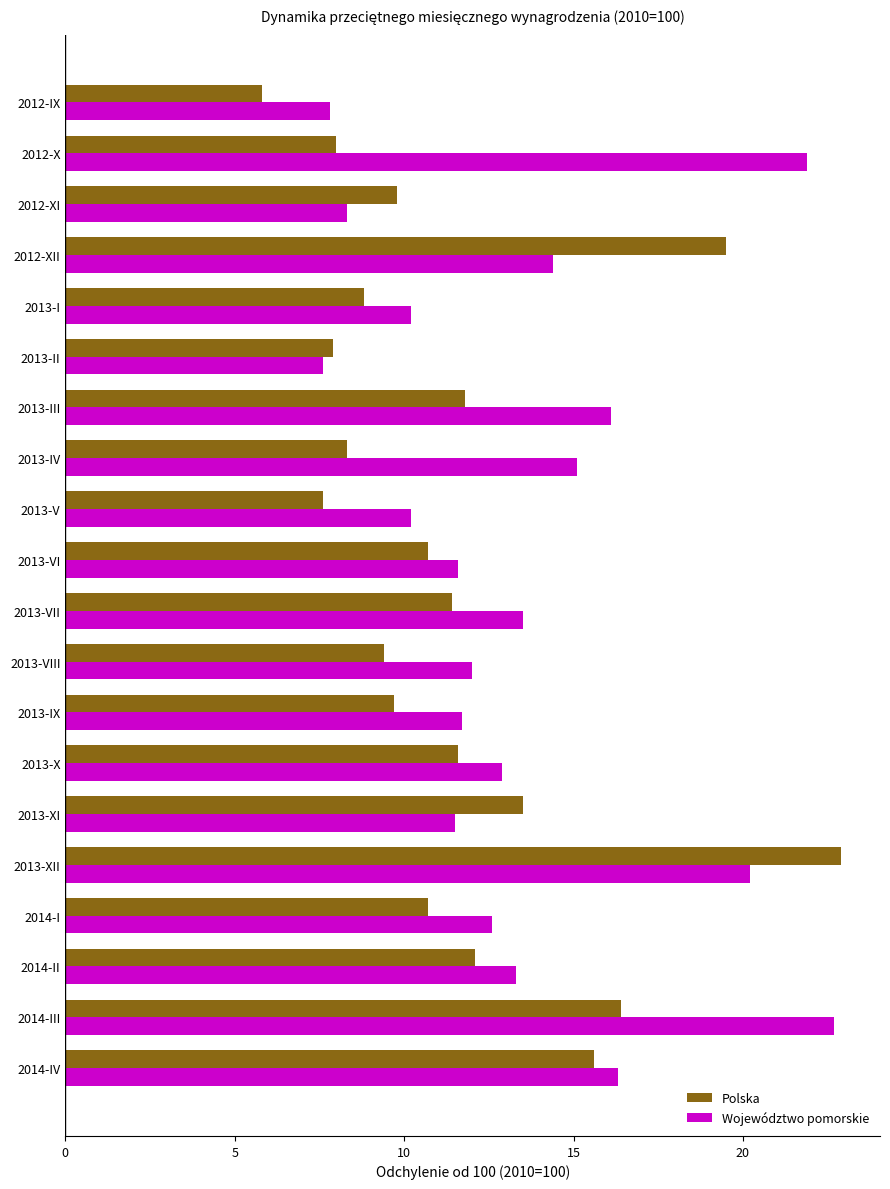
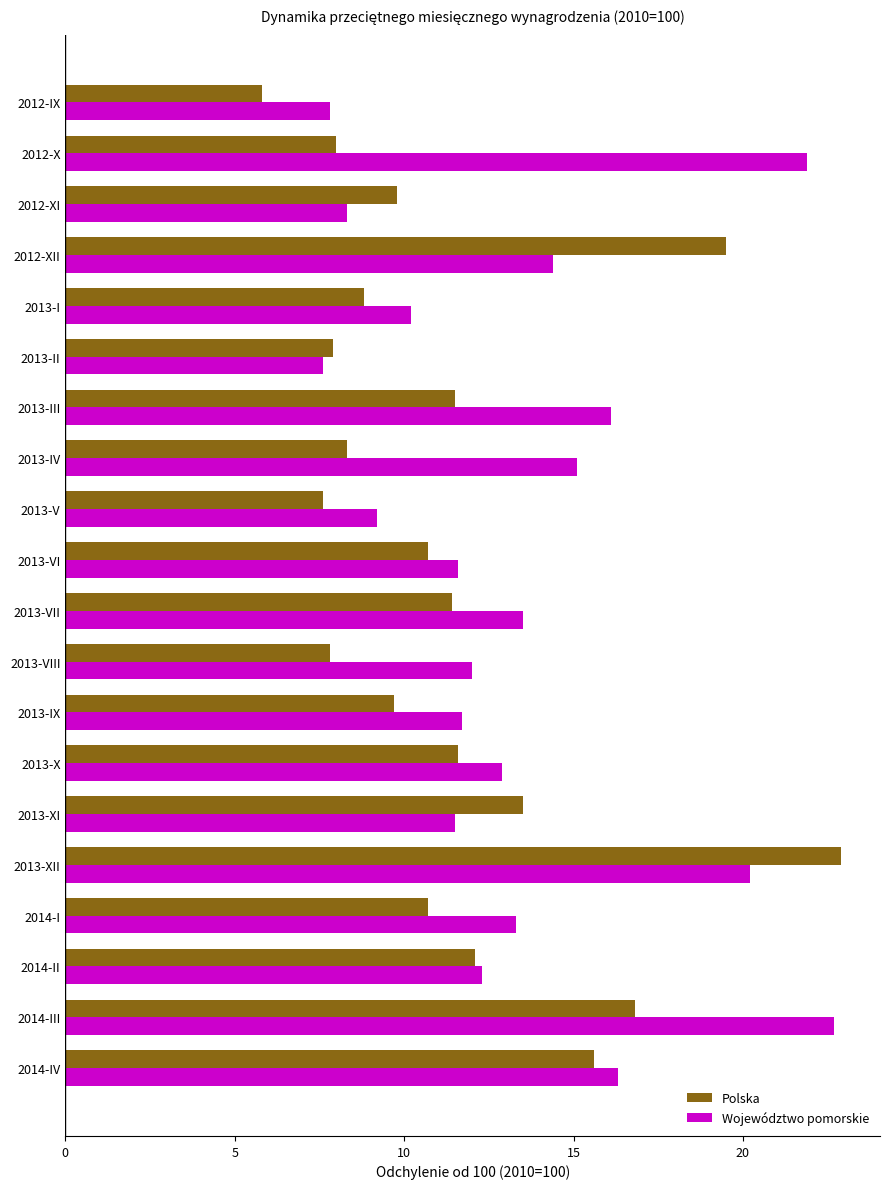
  {
    "Polska": {
      "2012-IX": 5.8,
      "2012-X": 8.0,
      "2012-XI": 9.8,
      "2012-XII": 19.5,
      "2013-I": 8.8,
      "2013-II": 7.9,
-     "2013-III": 11.8,
+     "2013-III": 11.5,
      "2013-IV": 8.3,
      "2013-V": 7.6,
      "2013-VI": 10.7,
      "2013-VII": 11.4,
-     "2013-VIII": 9.4,
+     "2013-VIII": 7.8,
      "2013-IX": 9.7,
      "2013-X": 11.6,
      "2013-XI": 13.5,
      "2013-XII": 22.9,
      "2014-I": 10.7,
      "2014-II": 12.1,
-     "2014-III": 16.4,
+     "2014-III": 16.8,
      "2014-IV": 15.6
    },
    "Województwo pomorskie": {
      "2012-IX": 7.8,
      "2012-X": 21.9,
      "2012-XI": 8.3,
      "2012-XII": 14.4,
      "2013-I": 10.2,
      "2013-II": 7.6,
      "2013-III": 16.1,
      "2013-IV": 15.1,
-     "2013-V": 10.2,
+     "2013-V": 9.2,
      "2013-VI": 11.6,
      "2013-VII": 13.5,
      "2013-VIII": 12.0,
      "2013-IX": 11.7,
      "2013-X": 12.9,
      "2013-XI": 11.5,
      "2013-XII": 20.2,
-     "2014-I": 12.6,
-     "2014-II": 13.3,
+     "2014-I": 13.3,
+     "2014-II": 12.3,
      "2014-III": 22.7,
      "2014-IV": 16.3
    }
  }
